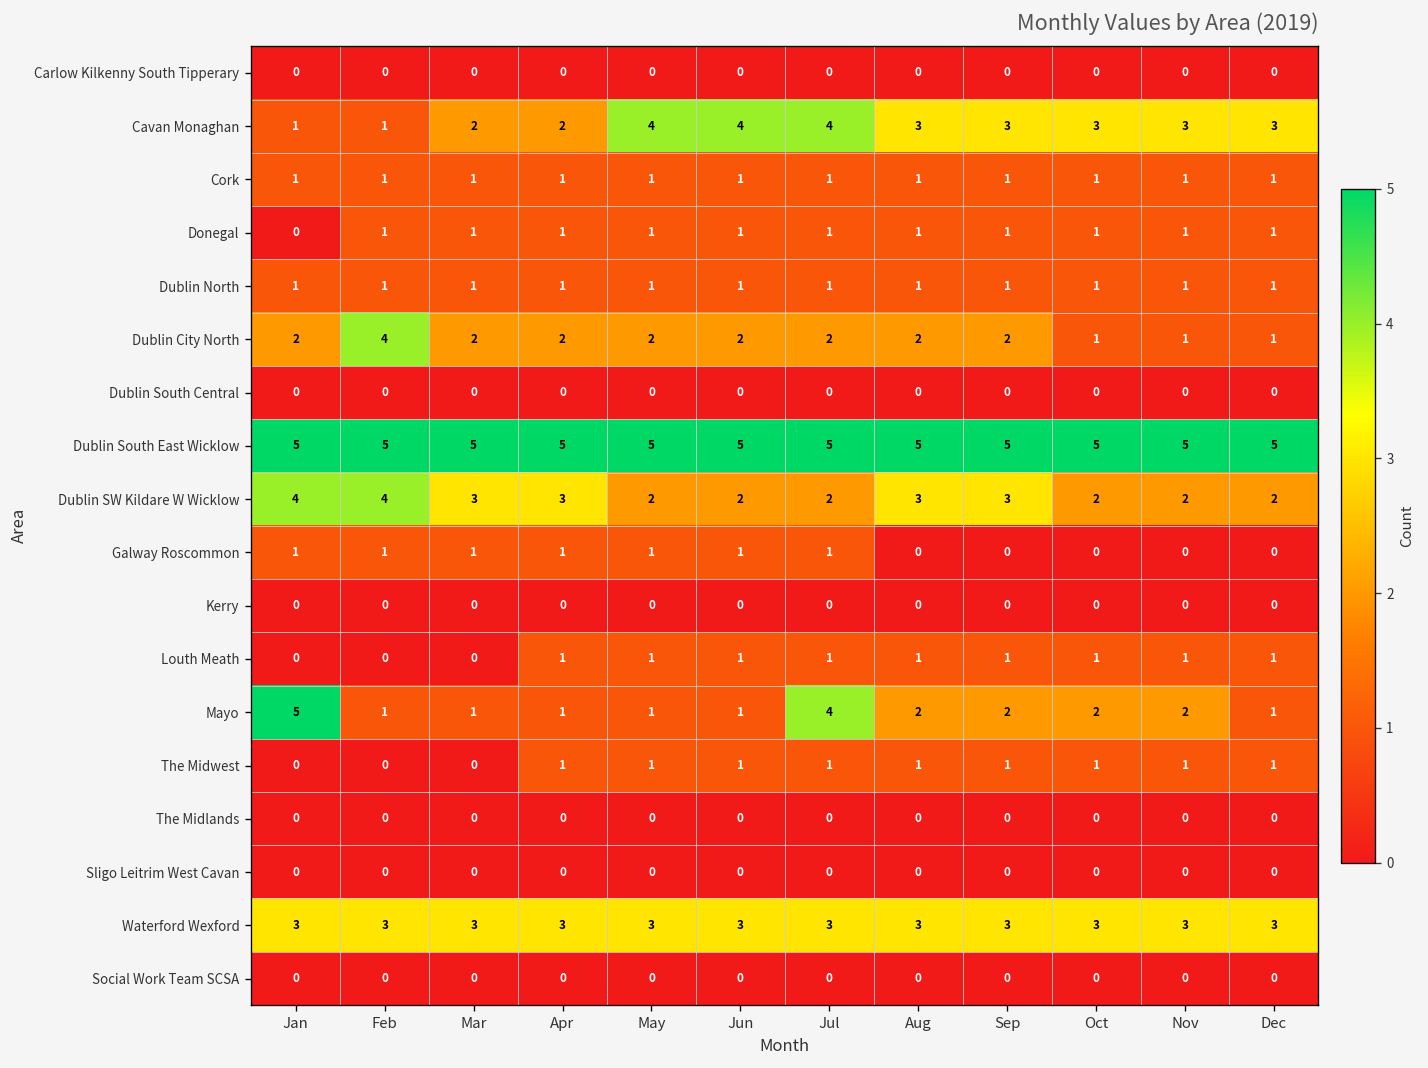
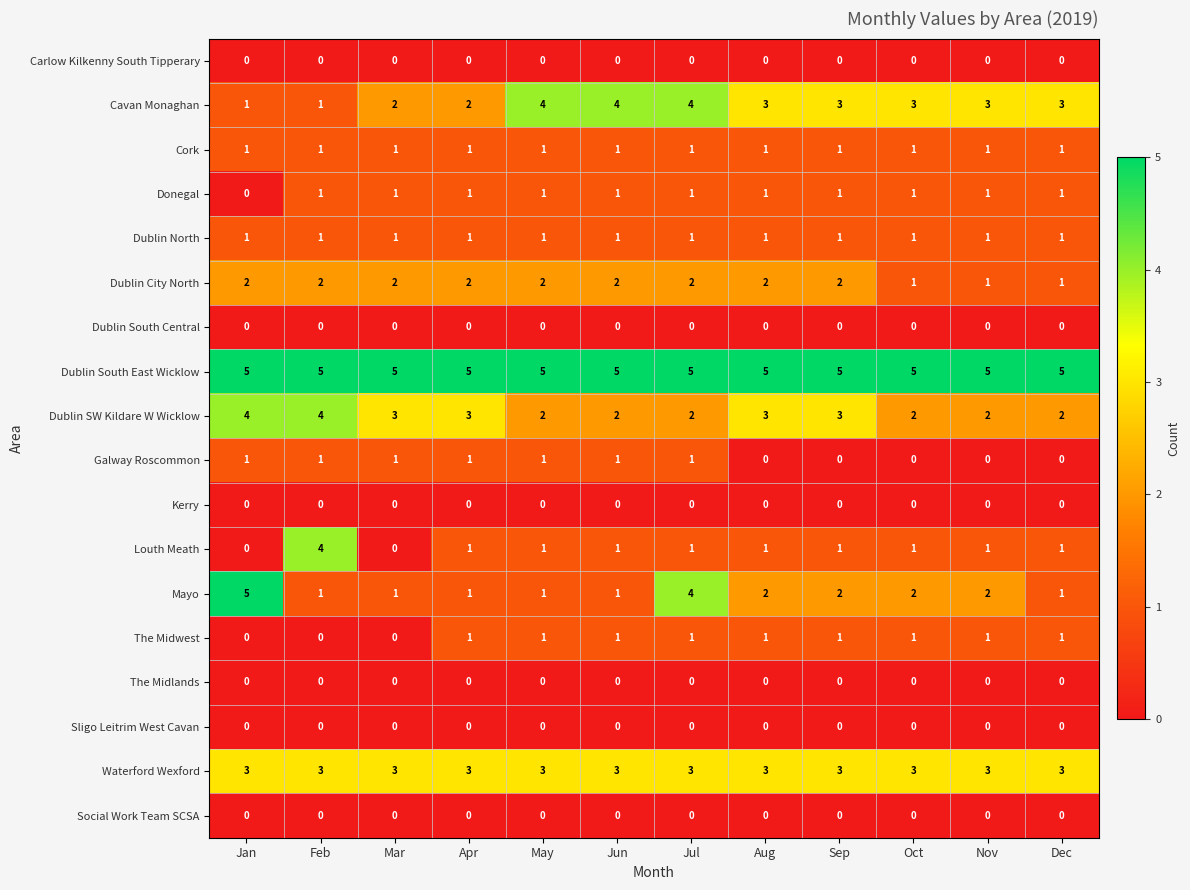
  {
    "Dublin City North": {
      "Jan": 2,
-     "Feb": 4,
+     "Feb": 2,
      "Mar": 2,
      "Apr": 2,
      "May": 2,
      "Jun": 2,
      "Jul": 2,
      "Aug": 2,
      "Sep": 2,
      "Oct": 1,
      "Nov": 1,
      "Dec": 1
    },
    "Louth Meath": {
      "Jan": 0,
-     "Feb": 0,
+     "Feb": 4,
      "Mar": 0,
      "Apr": 1,
      "May": 1,
      "Jun": 1,
      "Jul": 1,
      "Aug": 1,
      "Sep": 1,
      "Oct": 1,
      "Nov": 1,
      "Dec": 1
    }
  }
